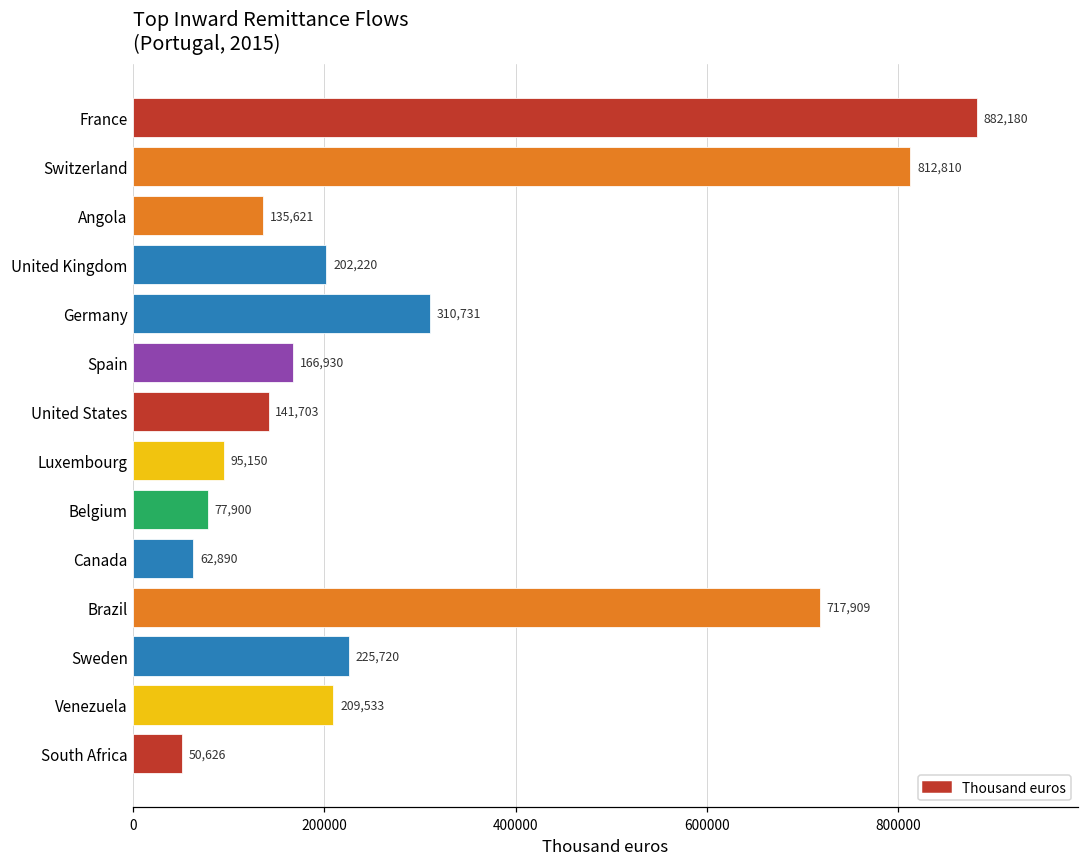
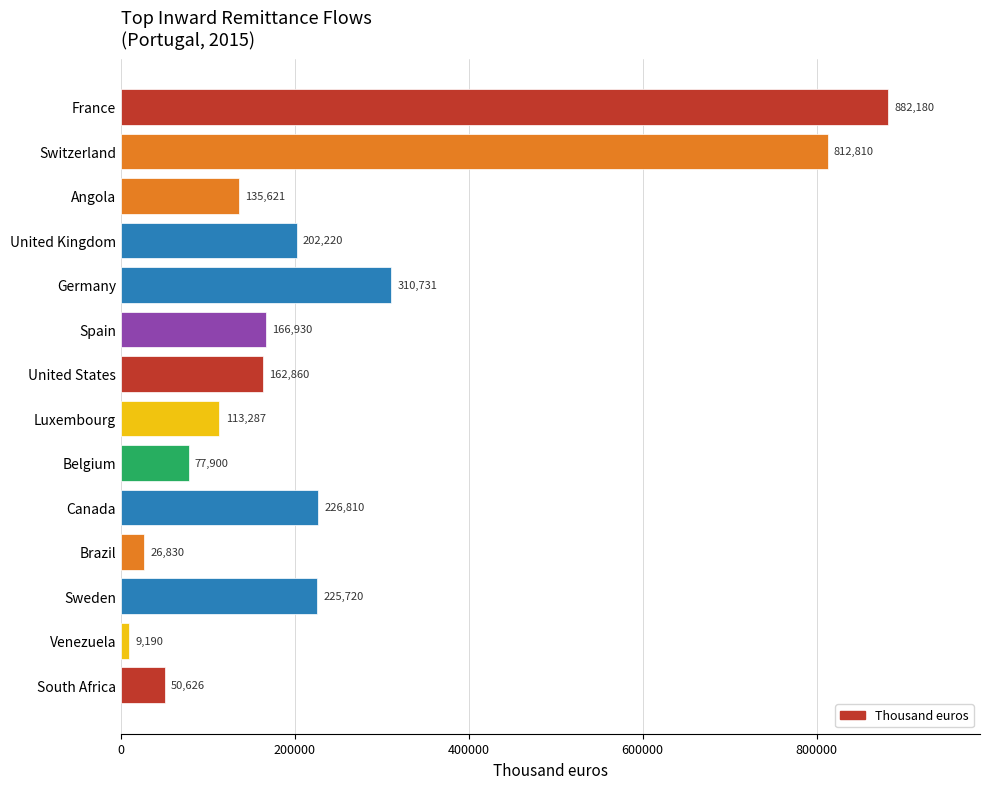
  {
    "France": "882,180",
    "Switzerland": "812,810",
    "Angola": "135,621",
    "United Kingdom": "202,220",
    "Germany": "310,731",
    "Spain": "166,930",
-   "United States": "141,703",
-   "Luxembourg": "95,150",
+   "United States": "162,860",
+   "Luxembourg": "113,287",
    "Belgium": "77,900",
-   "Canada": "62,890",
-   "Brazil": "717,909",
+   "Canada": "226,810",
+   "Brazil": "26,830",
    "Sweden": "225,720",
-   "Venezuela": "209,533",
+   "Venezuela": "9,190",
    "South Africa": "50,626"
  }
